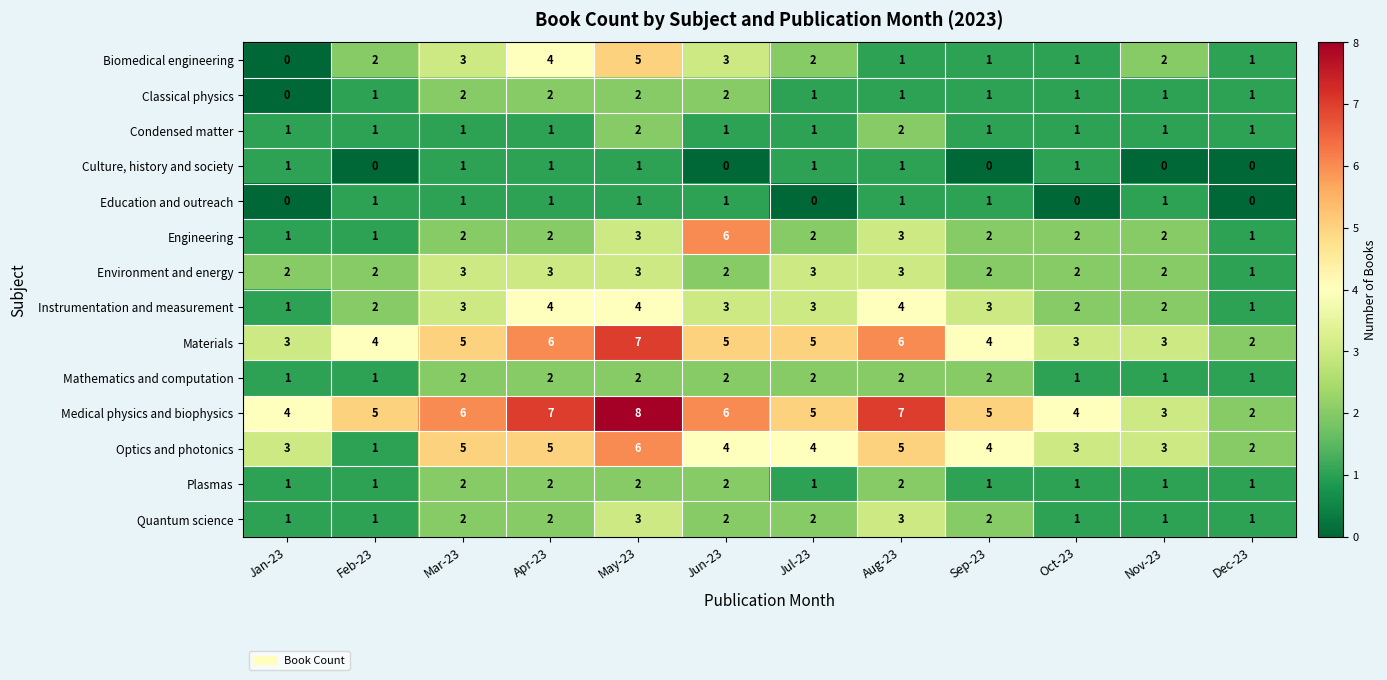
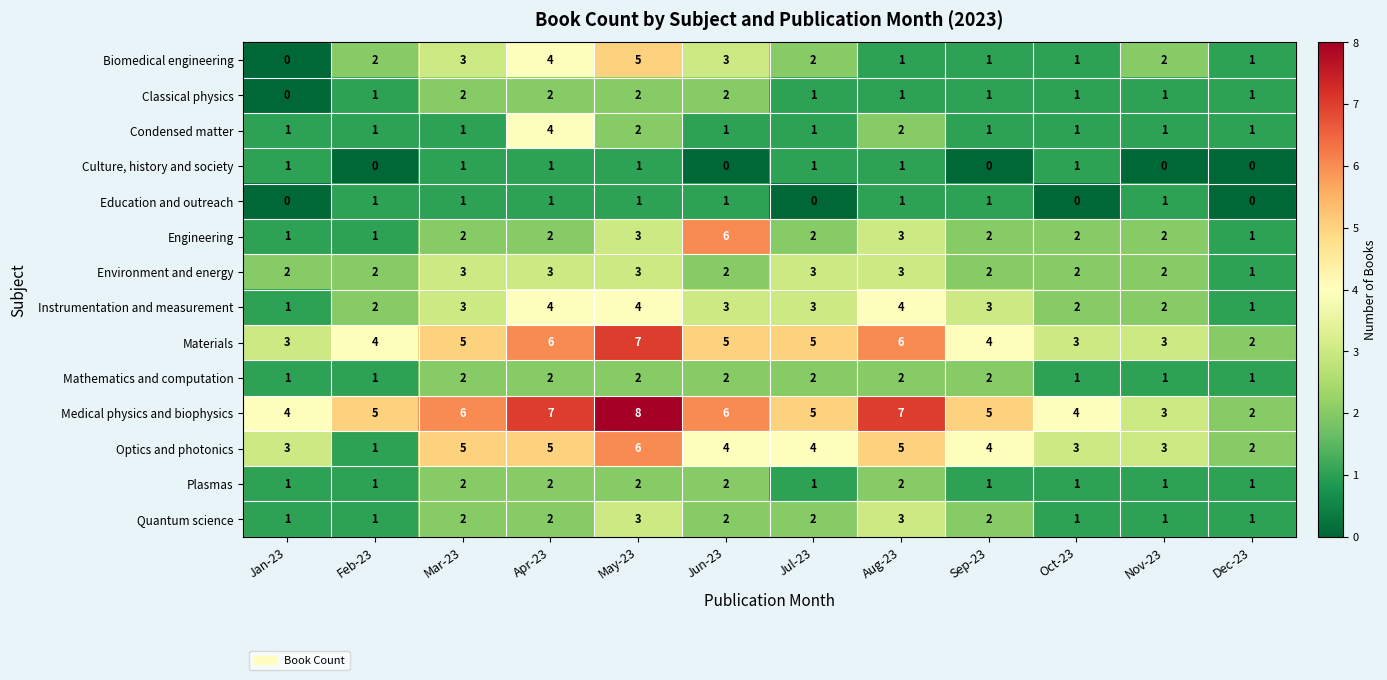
  {
    "Biomedical engineering": {
      "Jan-23": 0,
      "Feb-23": 2,
      "Mar-23": 3,
      "Apr-23": 4,
      "May-23": 5,
      "Jun-23": 3,
      "Jul-23": 2,
      "Aug-23": 1,
      "Sep-23": 1,
      "Oct-23": 1,
      "Nov-23": 2,
      "Dec-23": 1
    },
    "Classical physics": {
      "Jan-23": 0,
      "Feb-23": 1,
      "Mar-23": 2,
      "Apr-23": 2,
      "May-23": 2,
      "Jun-23": 2,
      "Jul-23": 1,
      "Aug-23": 1,
      "Sep-23": 1,
      "Oct-23": 1,
      "Nov-23": 1,
      "Dec-23": 1
    },
    "Condensed matter": {
      "Jan-23": 1,
      "Feb-23": 1,
      "Mar-23": 1,
-     "Apr-23": 1,
+     "Apr-23": 4,
      "May-23": 2,
      "Jun-23": 1,
      "Jul-23": 1,
      "Aug-23": 2,
      "Sep-23": 1,
      "Oct-23": 1,
      "Nov-23": 1,
      "Dec-23": 1
    },
    "Culture, history and society": {
      "Jan-23": 1,
      "Feb-23": 0,
      "Mar-23": 1,
      "Apr-23": 1,
      "May-23": 1,
      "Jun-23": 0,
      "Jul-23": 1,
      "Aug-23": 1,
      "Sep-23": 0,
      "Oct-23": 1,
      "Nov-23": 0,
      "Dec-23": 0
    },
    "Education and outreach": {
      "Jan-23": 0,
      "Feb-23": 1,
      "Mar-23": 1,
      "Apr-23": 1,
      "May-23": 1,
      "Jun-23": 1,
      "Jul-23": 0,
      "Aug-23": 1,
      "Sep-23": 1,
      "Oct-23": 0,
      "Nov-23": 1,
      "Dec-23": 0
    },
    "Engineering": {
      "Jan-23": 1,
      "Feb-23": 1,
      "Mar-23": 2,
      "Apr-23": 2,
      "May-23": 3,
      "Jun-23": 6,
      "Jul-23": 2,
      "Aug-23": 3,
      "Sep-23": 2,
      "Oct-23": 2,
      "Nov-23": 2,
      "Dec-23": 1
    },
    "Environment and energy": {
      "Jan-23": 2,
      "Feb-23": 2,
      "Mar-23": 3,
      "Apr-23": 3,
      "May-23": 3,
      "Jun-23": 2,
      "Jul-23": 3,
      "Aug-23": 3,
      "Sep-23": 2,
      "Oct-23": 2,
      "Nov-23": 2,
      "Dec-23": 1
    },
    "Instrumentation and measurement": {
      "Jan-23": 1,
      "Feb-23": 2,
      "Mar-23": 3,
      "Apr-23": 4,
      "May-23": 4,
      "Jun-23": 3,
      "Jul-23": 3,
      "Aug-23": 4,
      "Sep-23": 3,
      "Oct-23": 2,
      "Nov-23": 2,
      "Dec-23": 1
    },
    "Materials": {
      "Jan-23": 3,
      "Feb-23": 4,
      "Mar-23": 5,
      "Apr-23": 6,
      "May-23": 7,
      "Jun-23": 5,
      "Jul-23": 5,
      "Aug-23": 6,
      "Sep-23": 4,
      "Oct-23": 3,
      "Nov-23": 3,
      "Dec-23": 2
    },
    "Mathematics and computation": {
      "Jan-23": 1,
      "Feb-23": 1,
      "Mar-23": 2,
      "Apr-23": 2,
      "May-23": 2,
      "Jun-23": 2,
      "Jul-23": 2,
      "Aug-23": 2,
      "Sep-23": 2,
      "Oct-23": 1,
      "Nov-23": 1,
      "Dec-23": 1
    },
    "Medical physics and biophysics": {
      "Jan-23": 4,
      "Feb-23": 5,
      "Mar-23": 6,
      "Apr-23": 7,
      "May-23": 8,
      "Jun-23": 6,
      "Jul-23": 5,
      "Aug-23": 7,
      "Sep-23": 5,
      "Oct-23": 4,
      "Nov-23": 3,
      "Dec-23": 2
    },
    "Optics and photonics": {
      "Jan-23": 3,
      "Feb-23": 1,
      "Mar-23": 5,
      "Apr-23": 5,
      "May-23": 6,
      "Jun-23": 4,
      "Jul-23": 4,
      "Aug-23": 5,
      "Sep-23": 4,
      "Oct-23": 3,
      "Nov-23": 3,
      "Dec-23": 2
    },
    "Plasmas": {
      "Jan-23": 1,
      "Feb-23": 1,
      "Mar-23": 2,
      "Apr-23": 2,
      "May-23": 2,
      "Jun-23": 2,
      "Jul-23": 1,
      "Aug-23": 2,
      "Sep-23": 1,
      "Oct-23": 1,
      "Nov-23": 1,
      "Dec-23": 1
    },
    "Quantum science": {
      "Jan-23": 1,
      "Feb-23": 1,
      "Mar-23": 2,
      "Apr-23": 2,
      "May-23": 3,
      "Jun-23": 2,
      "Jul-23": 2,
      "Aug-23": 3,
      "Sep-23": 2,
      "Oct-23": 1,
      "Nov-23": 1,
      "Dec-23": 1
    }
  }
